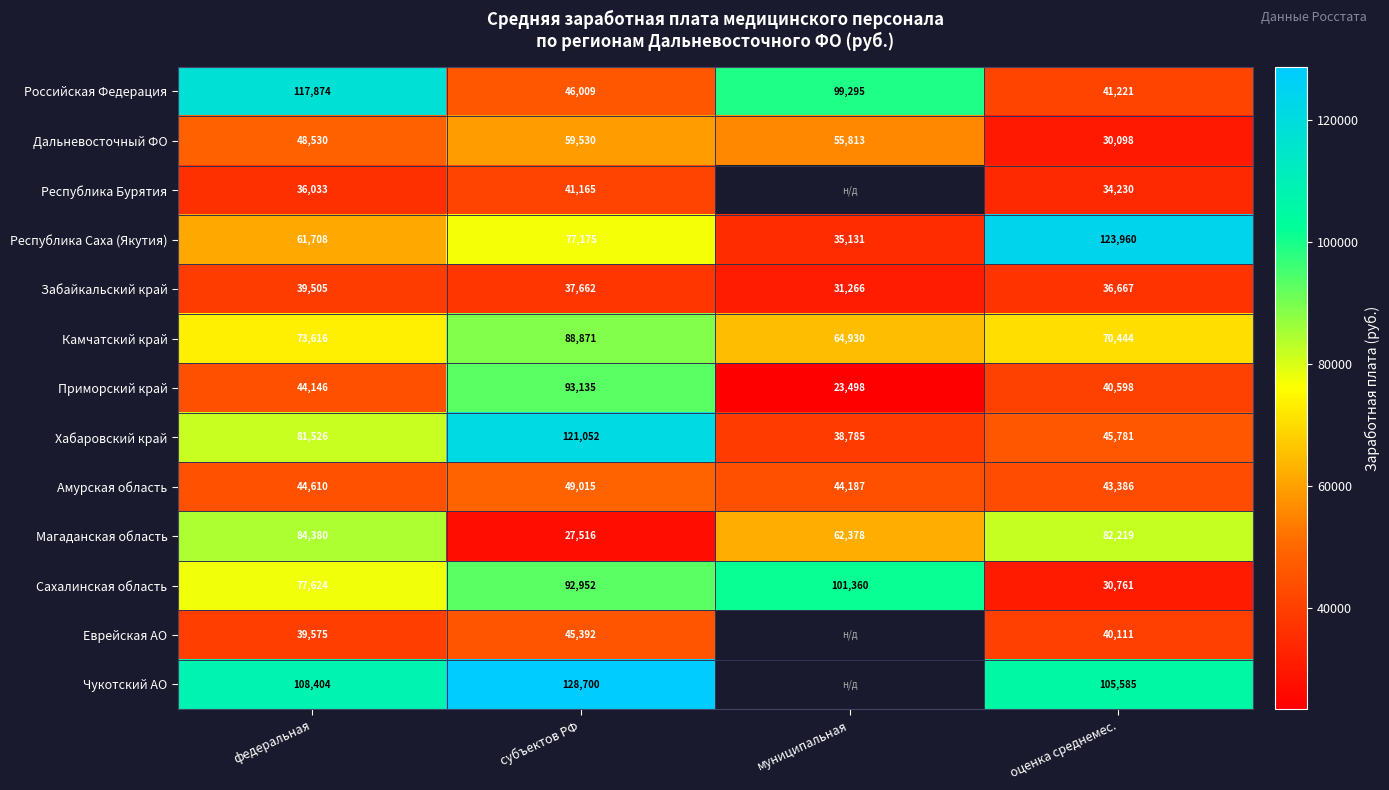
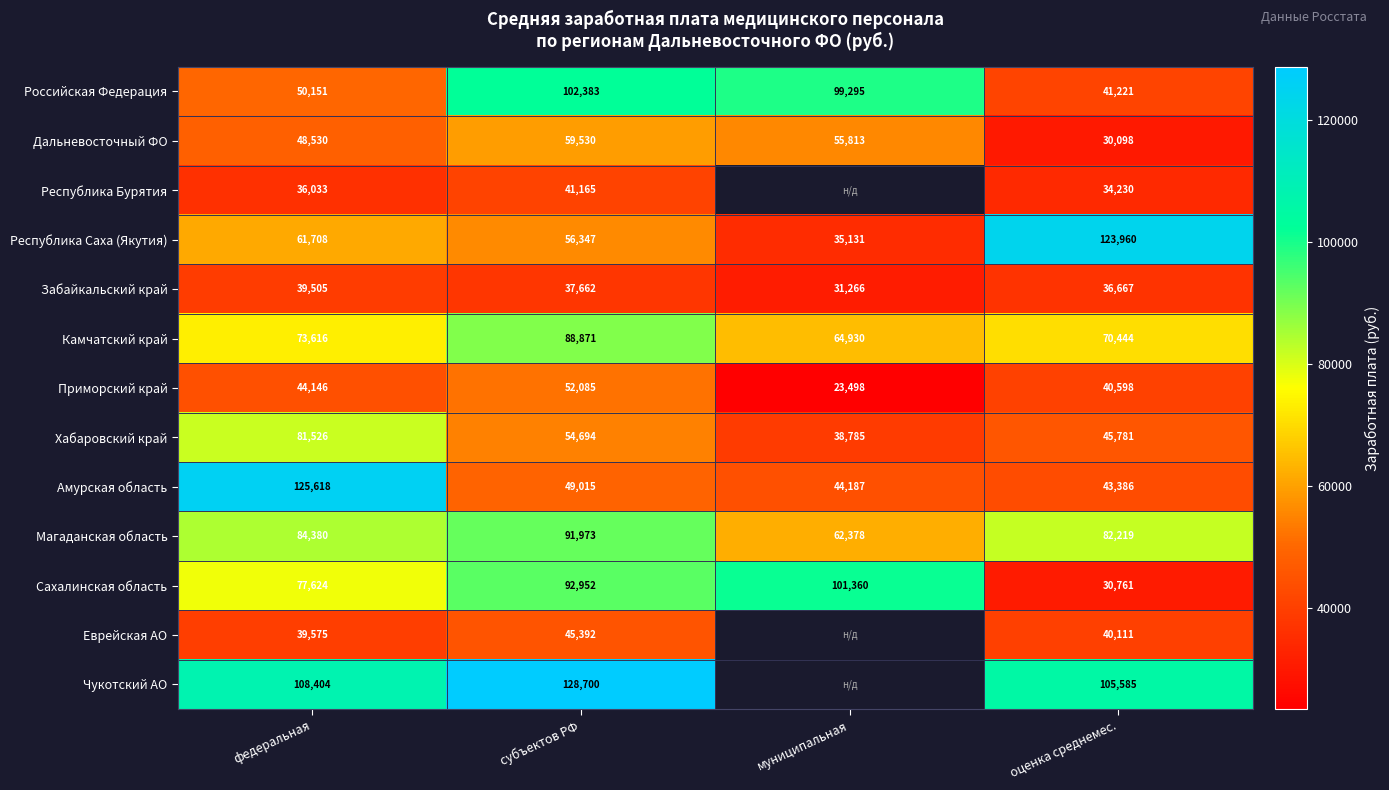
  {
    "Российская Федерация": {
-     "федеральная": "117,874",
-     "субъектов РФ": "46,009",
+     "федеральная": "50,151",
+     "субъектов РФ": "102,383",
      "муниципальная": "99,295",
      "оценка среднемес.": "41,221"
    },
    "Дальневосточный ФО": {
      "федеральная": "48,530",
      "субъектов РФ": "59,530",
      "муниципальная": "55,813",
      "оценка среднемес.": "30,098"
    },
    "Республика Бурятия": {
      "федеральная": "36,033",
      "субъектов РФ": "41,165",
      "оценка среднемес.": "34,230"
    },
    "Республика Саха (Якутия)": {
      "федеральная": "61,708",
-     "субъектов РФ": "77,175",
+     "субъектов РФ": "56,347",
      "муниципальная": "35,131",
      "оценка среднемес.": "123,960"
    },
    "Забайкальский край": {
      "федеральная": "39,505",
      "субъектов РФ": "37,662",
      "муниципальная": "31,266",
      "оценка среднемес.": "36,667"
    },
    "Камчатский край": {
      "федеральная": "73,616",
      "субъектов РФ": "88,871",
      "муниципальная": "64,930",
      "оценка среднемес.": "70,444"
    },
    "Приморский край": {
      "федеральная": "44,146",
-     "субъектов РФ": "93,135",
+     "субъектов РФ": "52,085",
      "муниципальная": "23,498",
      "оценка среднемес.": "40,598"
    },
    "Хабаровский край": {
      "федеральная": "81,526",
-     "субъектов РФ": "121,052",
+     "субъектов РФ": "54,694",
      "муниципальная": "38,785",
      "оценка среднемес.": "45,781"
    },
    "Амурская область": {
-     "федеральная": "44,610",
+     "федеральная": "125,618",
      "субъектов РФ": "49,015",
      "муниципальная": "44,187",
      "оценка среднемес.": "43,386"
    },
    "Магаданская область": {
      "федеральная": "84,380",
-     "субъектов РФ": "27,516",
+     "субъектов РФ": "91,973",
      "муниципальная": "62,378",
      "оценка среднемес.": "82,219"
    },
    "Сахалинская область": {
      "федеральная": "77,624",
      "субъектов РФ": "92,952",
      "муниципальная": "101,360",
      "оценка среднемес.": "30,761"
    },
    "Еврейская АО": {
      "федеральная": "39,575",
      "субъектов РФ": "45,392",
      "оценка среднемес.": "40,111"
    },
    "Чукотский АО": {
      "федеральная": "108,404",
      "субъектов РФ": "128,700",
      "оценка среднемес.": "105,585"
    }
  }
